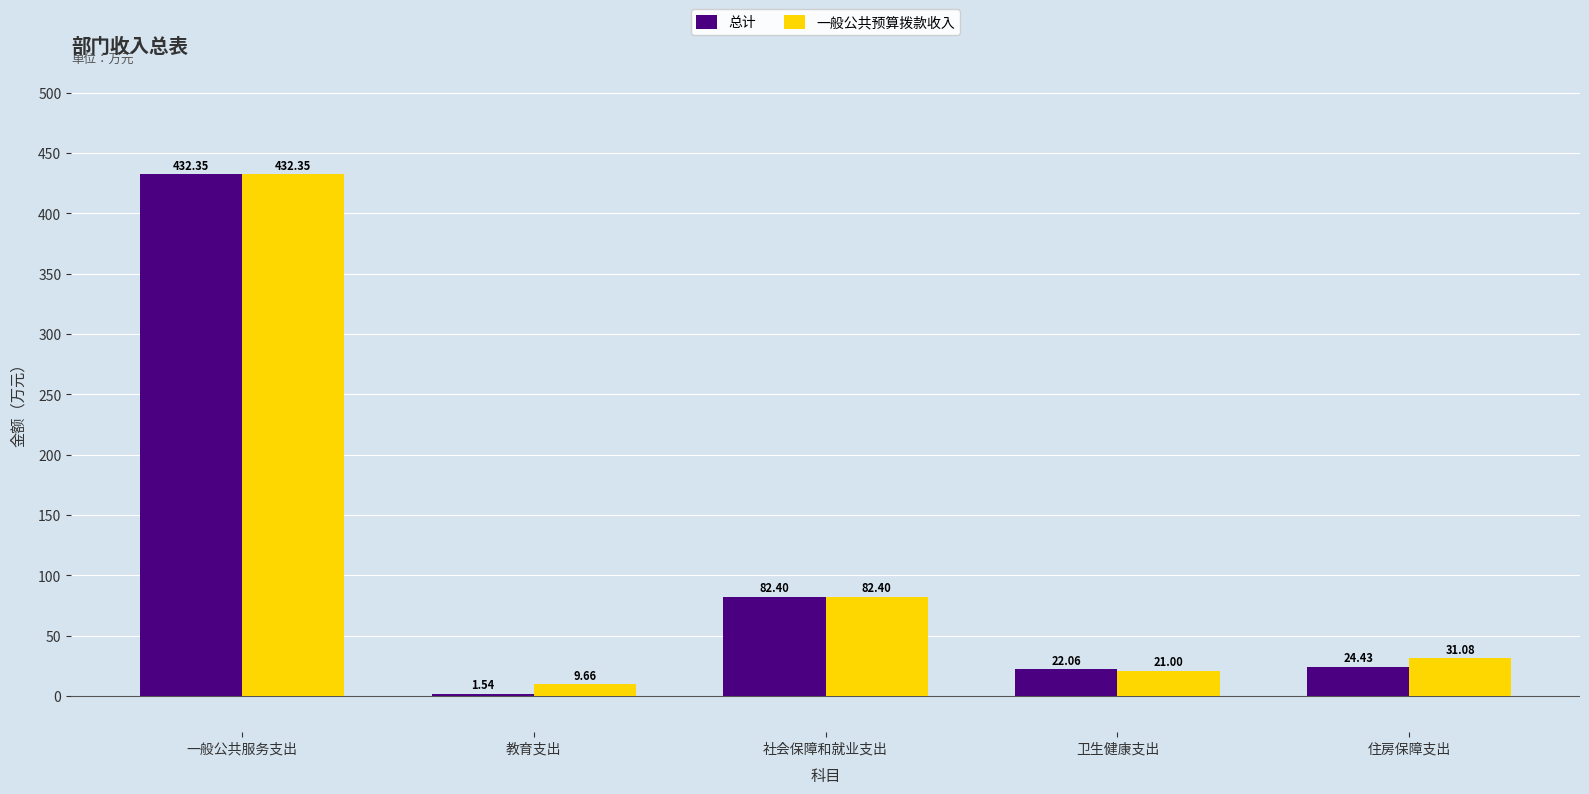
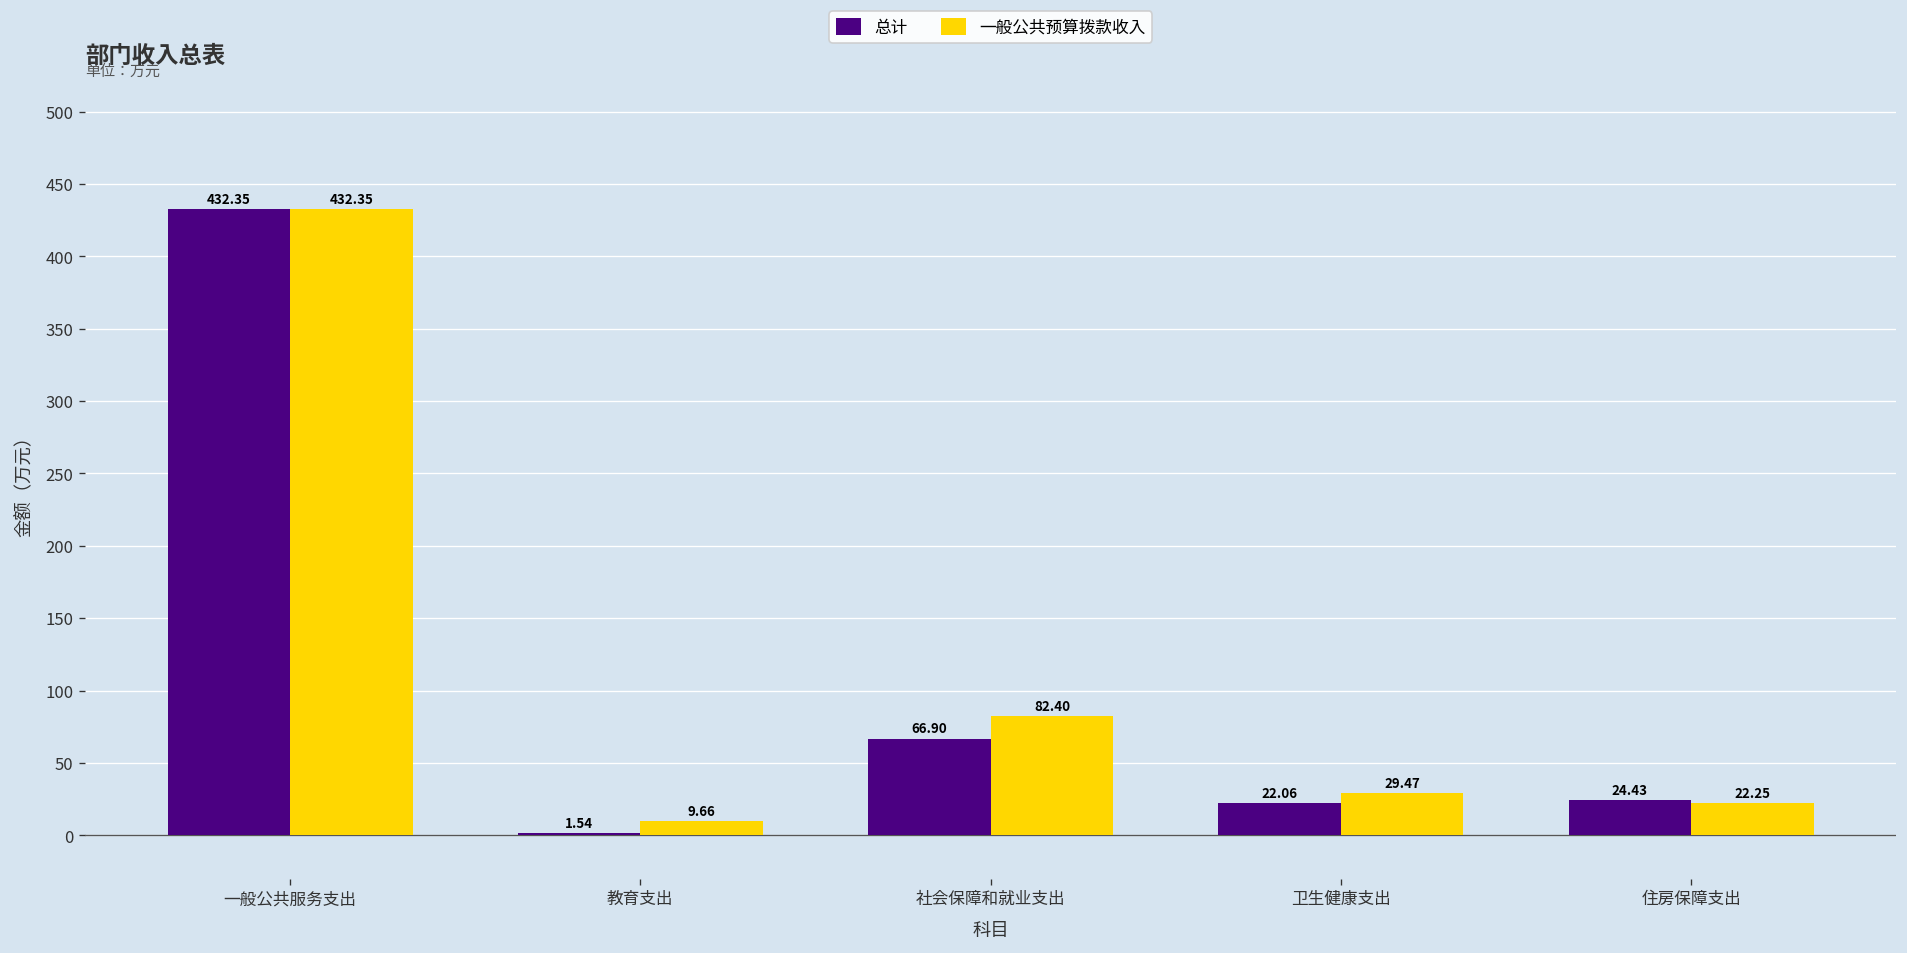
  {
    "总计": {
      "一般公共服务支出": 432.35,
      "教育支出": 1.54,
-     "社会保障和就业支出": 82.40,
+     "社会保障和就业支出": 66.90,
      "卫生健康支出": 22.06,
      "住房保障支出": 24.43
    },
    "一般公共预算拨款收入": {
      "一般公共服务支出": 432.35,
      "教育支出": 9.66,
      "社会保障和就业支出": 82.40,
-     "卫生健康支出": 21.00,
-     "住房保障支出": 31.08
+     "卫生健康支出": 29.47,
+     "住房保障支出": 22.25
    }
  }
